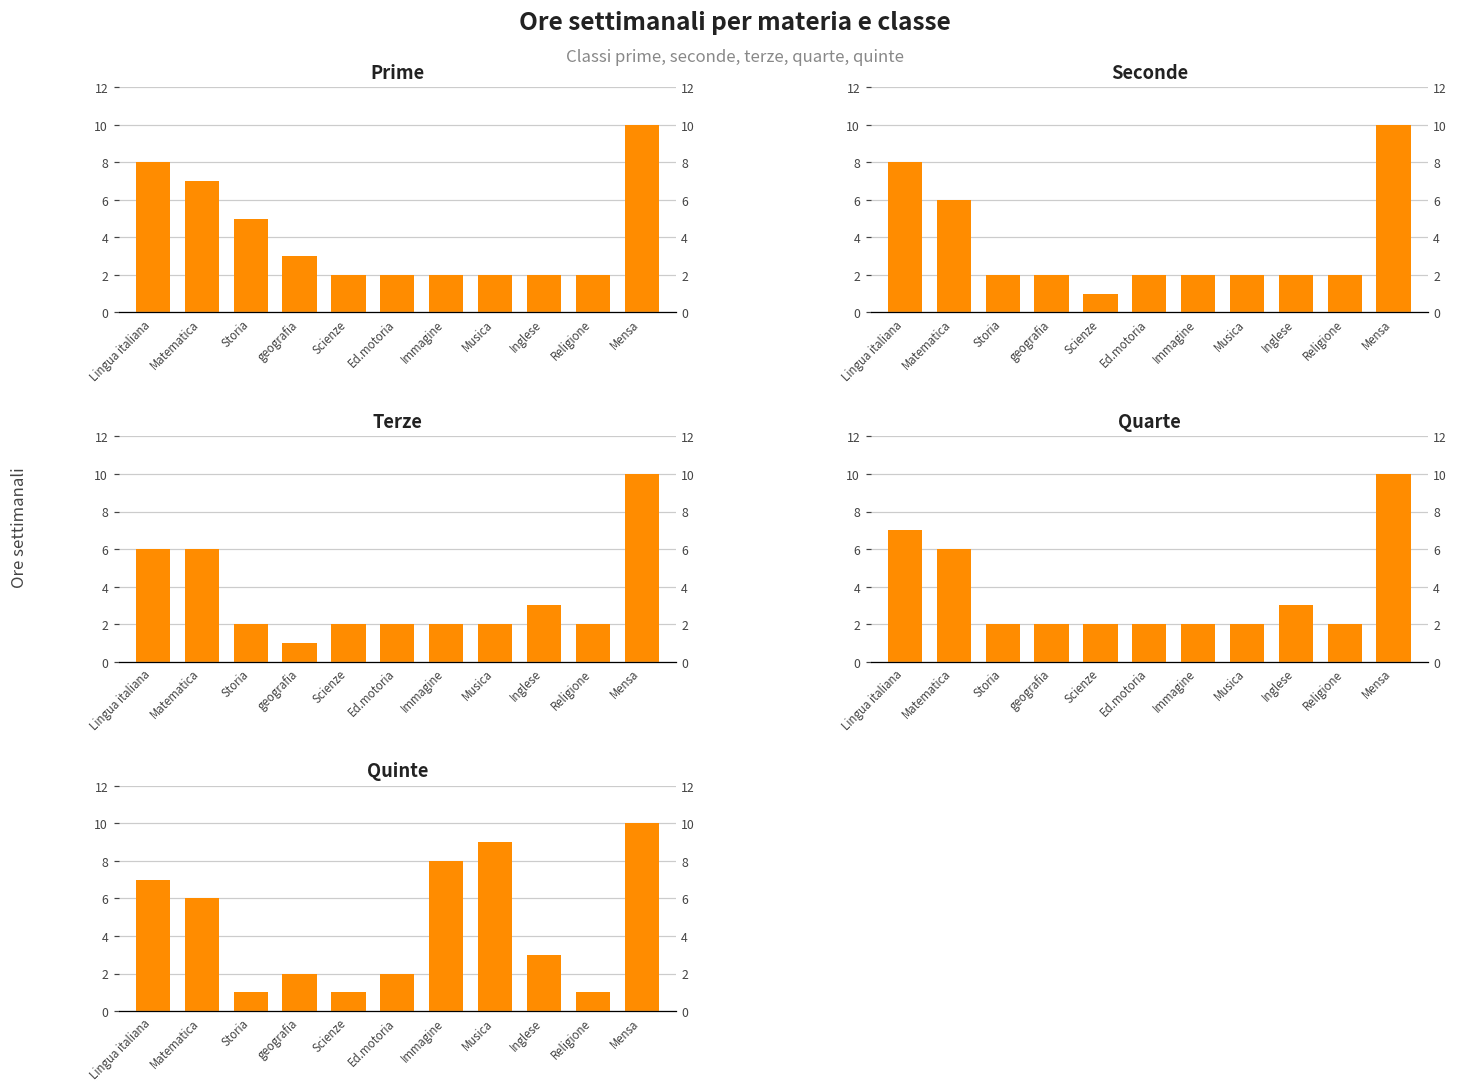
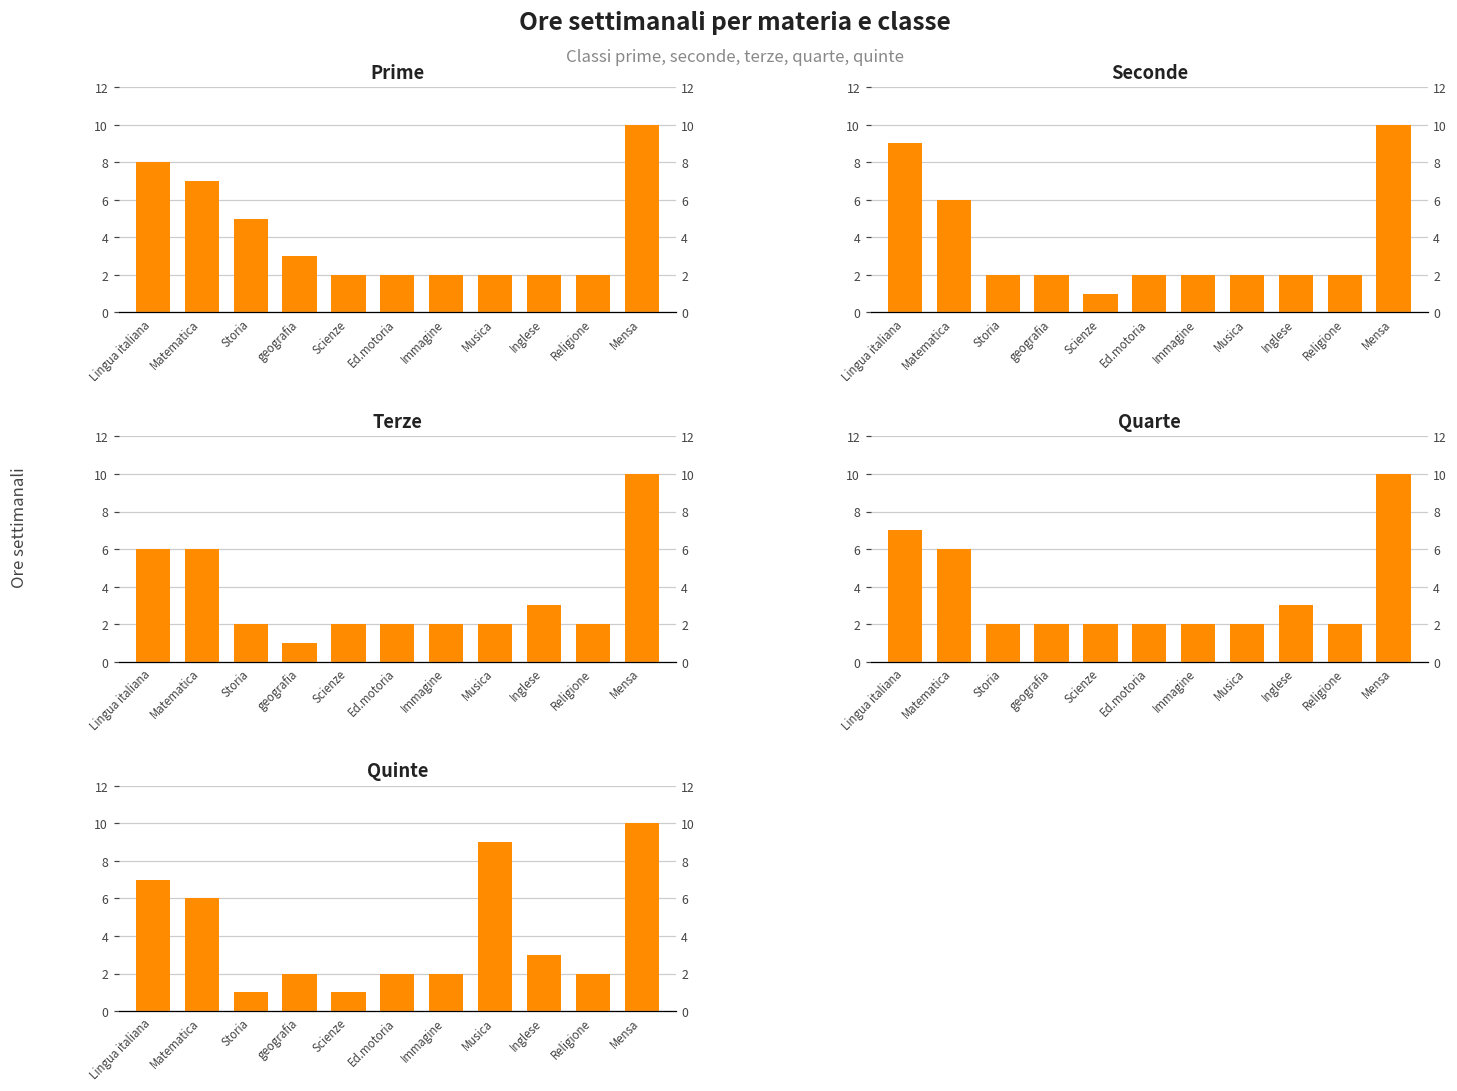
  {
    "Prime": {
      "Lingua italiana": 8.0,
      "Matematica": 7.0,
      "Storia": 5.0,
      "geografia": 3.0,
      "Scienze": 2.0,
      "Ed.motoria": 2.0,
      "Immagine": 2.0,
      "Musica": 2.0,
      "Inglese": 2.0,
      "Religione": 2.0,
      "Mensa": 10.0
    },
    "Seconde": {
-     "Lingua italiana": 8,
+     "Lingua italiana": 9,
      "Matematica": 6,
      "Storia": 2,
      "geografia": 2,
      "Scienze": 1,
      "Ed.motoria": 2,
      "Immagine": 2,
      "Musica": 2,
      "Inglese": 2,
      "Religione": 2,
      "Mensa": 10
    },
    "Terze": {
      "Lingua italiana": 6.0,
      "Matematica": 6.0,
      "Storia": 2.0,
      "geografia": 1.0,
      "Scienze": 2.0,
      "Ed.motoria": 2.0,
      "Immagine": 2.0,
      "Musica": 2.0,
      "Inglese": 3.0,
      "Religione": 2.0,
      "Mensa": 10.0
    },
    "Quarte": {
      "Lingua italiana": 7.0,
      "Matematica": 6.0,
      "Storia": 2.0,
      "geografia": 2.0,
      "Scienze": 2.0,
      "Ed.motoria": 2.0,
      "Immagine": 2.0,
      "Musica": 2.0,
      "Inglese": 3.0,
      "Religione": 2.0,
      "Mensa": 10.0
    },
    "Quinte": {
      "Lingua italiana": 7,
      "Matematica": 6,
      "Storia": 1,
      "geografia": 2,
      "Scienze": 1,
      "Ed.motoria": 2,
-     "Immagine": 8,
+     "Immagine": 2,
      "Musica": 9,
      "Inglese": 3,
-     "Religione": 1,
+     "Religione": 2,
      "Mensa": 10
    }
  }
